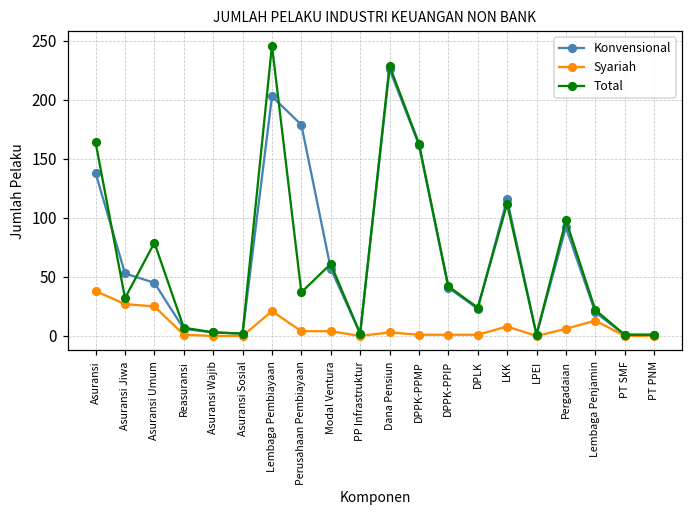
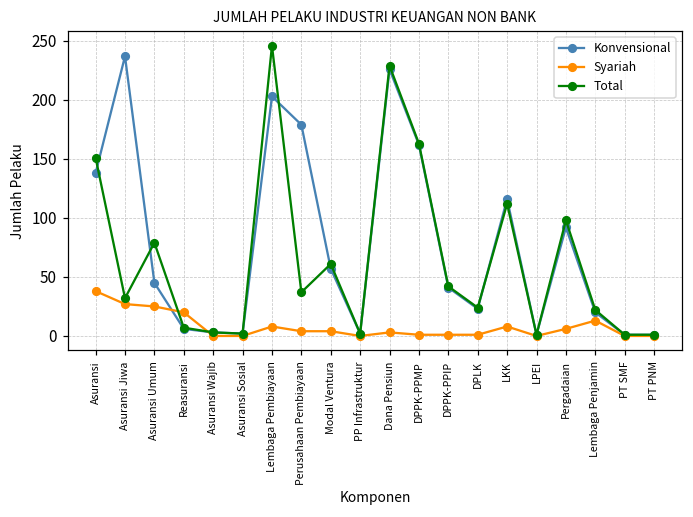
  {
    "Konvensional": {
      "Asuransi": 138,
-     "Asuransi Jiwa": 53,
+     "Asuransi Jiwa": 237,
      "Asuransi Umum": 45,
      "Lembaga Pembiayaan": 203,
      "Perusahaan Pembiayaan": 179,
      "Modal Ventura": 57,
      "Dana Pensiun": 226,
      "LKK": 116,
      "Pergadaian": 92
    },
    "Syariah": {
      "Asuransi": 38,
      "Asuransi Jiwa": 27,
      "Asuransi Umum": 25,
-     "Reasuransi": 1,
+     "Reasuransi": 20,
      "Asuransi Wajib": 0,
-     "Lembaga Pembiayaan": 21,
+     "Lembaga Pembiayaan": 8,
      "Perusahaan Pembiayaan": 4,
      "Modal Ventura": 4,
      "Dana Pensiun": 3,
      "DPPK-PPMP": 1,
      "DPPK-PPIP": 1,
      "DPLK": 1,
      "LKK": 8,
      "Pergadaian": 6,
      "Lembaga Penjamin": 13
    },
    "Total": {
-     "Asuransi": 164,
+     "Asuransi": 151,
      "Asuransi Jiwa": 32,
      "Asuransi Umum": 79,
      "Lembaga Pembiayaan": 246,
      "Perusahaan Pembiayaan": 37,
      "Modal Ventura": 61,
      "Dana Pensiun": 229,
      "LKK": 112,
      "Pergadaian": 98
    }
  }
